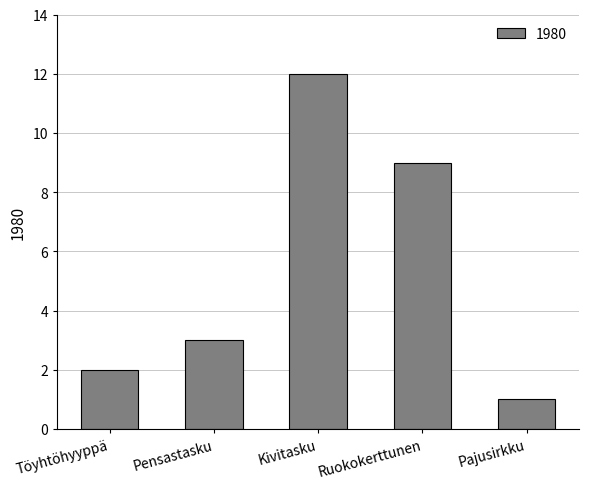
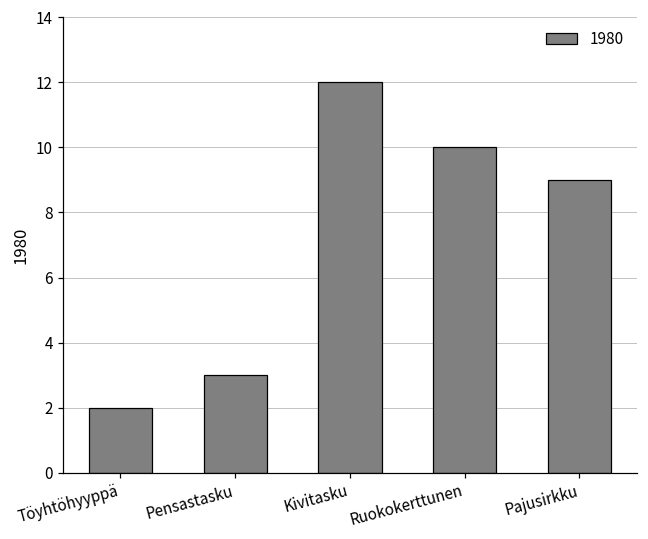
  {
    "Töyhtöhyyppä": 2,
    "Pensastasku": 3,
    "Kivitasku": 12,
-   "Ruokokerttunen": 9,
-   "Pajusirkku": 1
+   "Ruokokerttunen": 10,
+   "Pajusirkku": 9
  }
